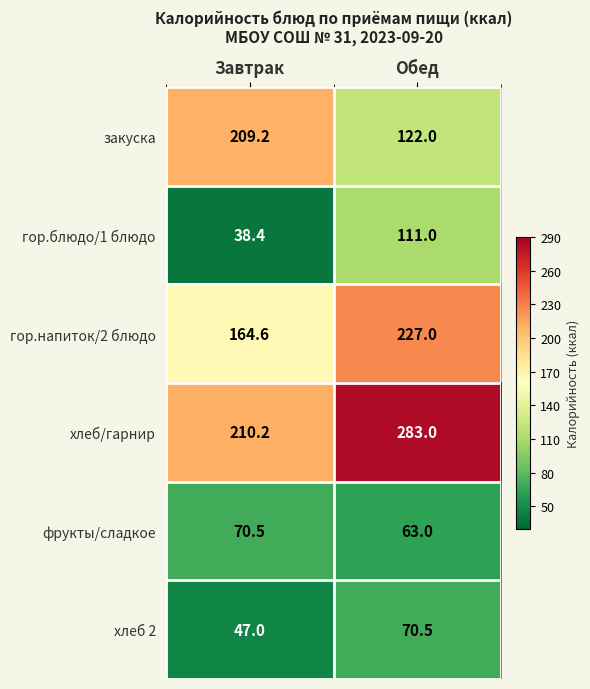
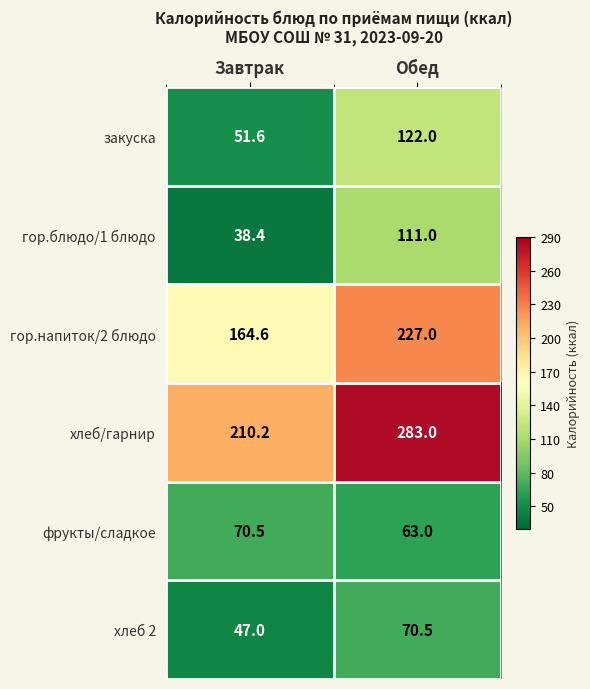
  {
    "закуска": {
-     "Завтрак": 209.2,
+     "Завтрак": 51.6,
      "Обед": 122.0
    },
    "гор.блюдо/1 блюдо": {
      "Завтрак": 38.4,
      "Обед": 111.0
    },
    "гор.напиток/2 блюдо": {
      "Завтрак": 164.6,
      "Обед": 227.0
    },
    "хлеб/гарнир": {
      "Завтрак": 210.2,
      "Обед": 283.0
    },
    "фрукты/сладкое": {
      "Завтрак": 70.5,
      "Обед": 63.0
    },
    "хлеб 2": {
      "Завтрак": 47.0,
      "Обед": 70.5
    }
  }
